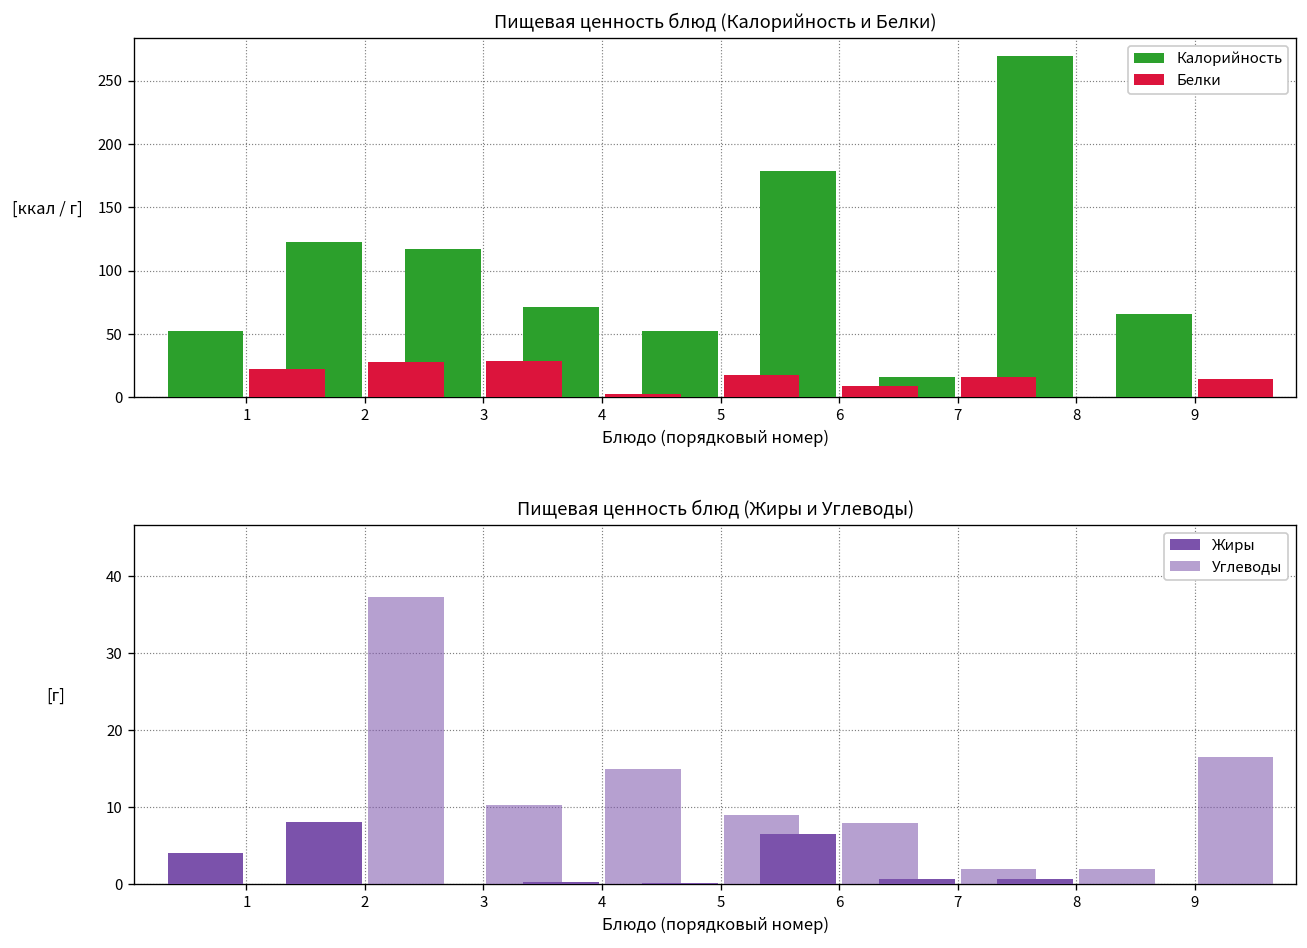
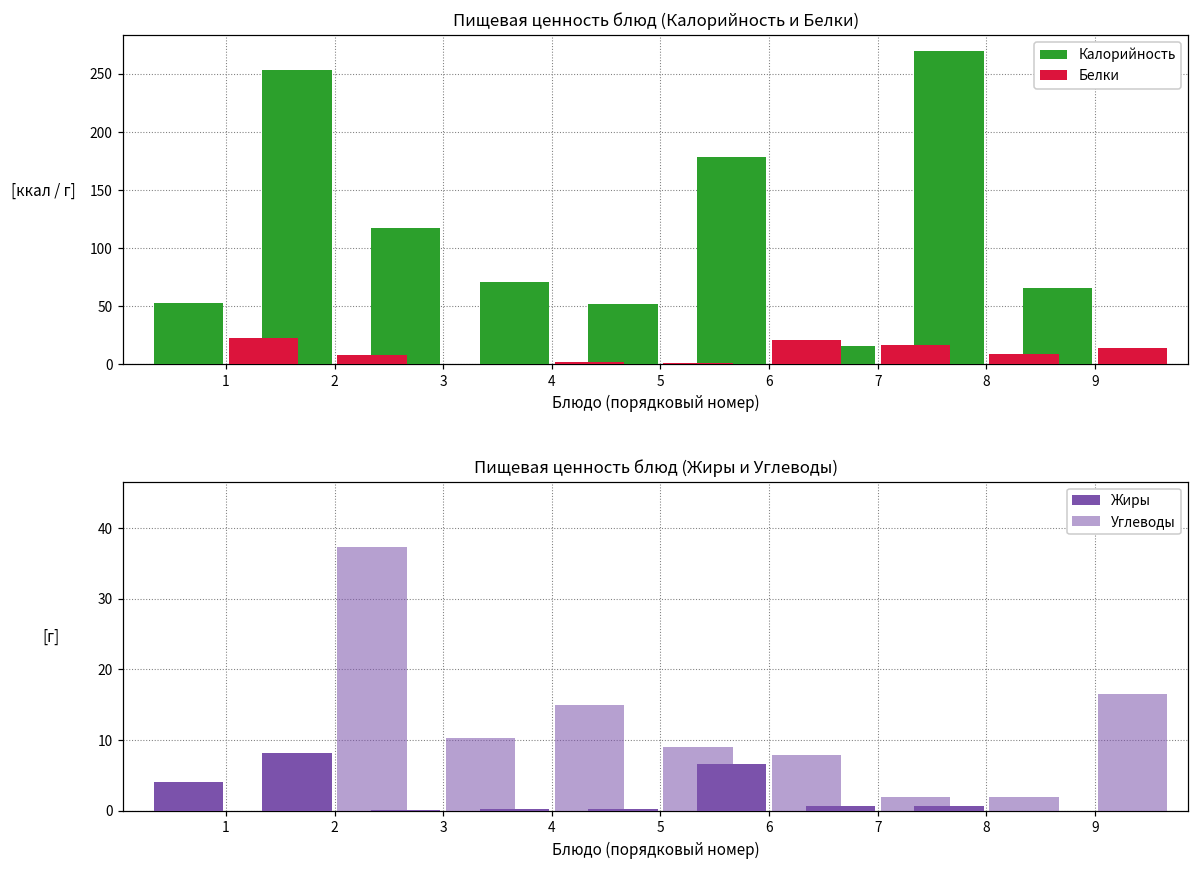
  {
    "Пищевая ценность блюд (Калорийность и Белки)": {
      "Калорийность": {
        "1": 53,
-       "2": 122,
+       "2": 254,
        "3": 117,
        "4": 71,
        "5": 52,
        "6": 178,
        "7": 16,
        "8": 270,
        "9": 66
      },
      "Белки": {
        "1": 22,
-       "2": 28,
-       "3": 28,
-       "5": 18,
-       "6": 9,
+       "2": 8,
+       "3": 0,
+       "5": 1,
+       "6": 21,
        "7": 16,
-       "8": 1,
+       "8": 9,
        "9": 14
      }
    }
  }
